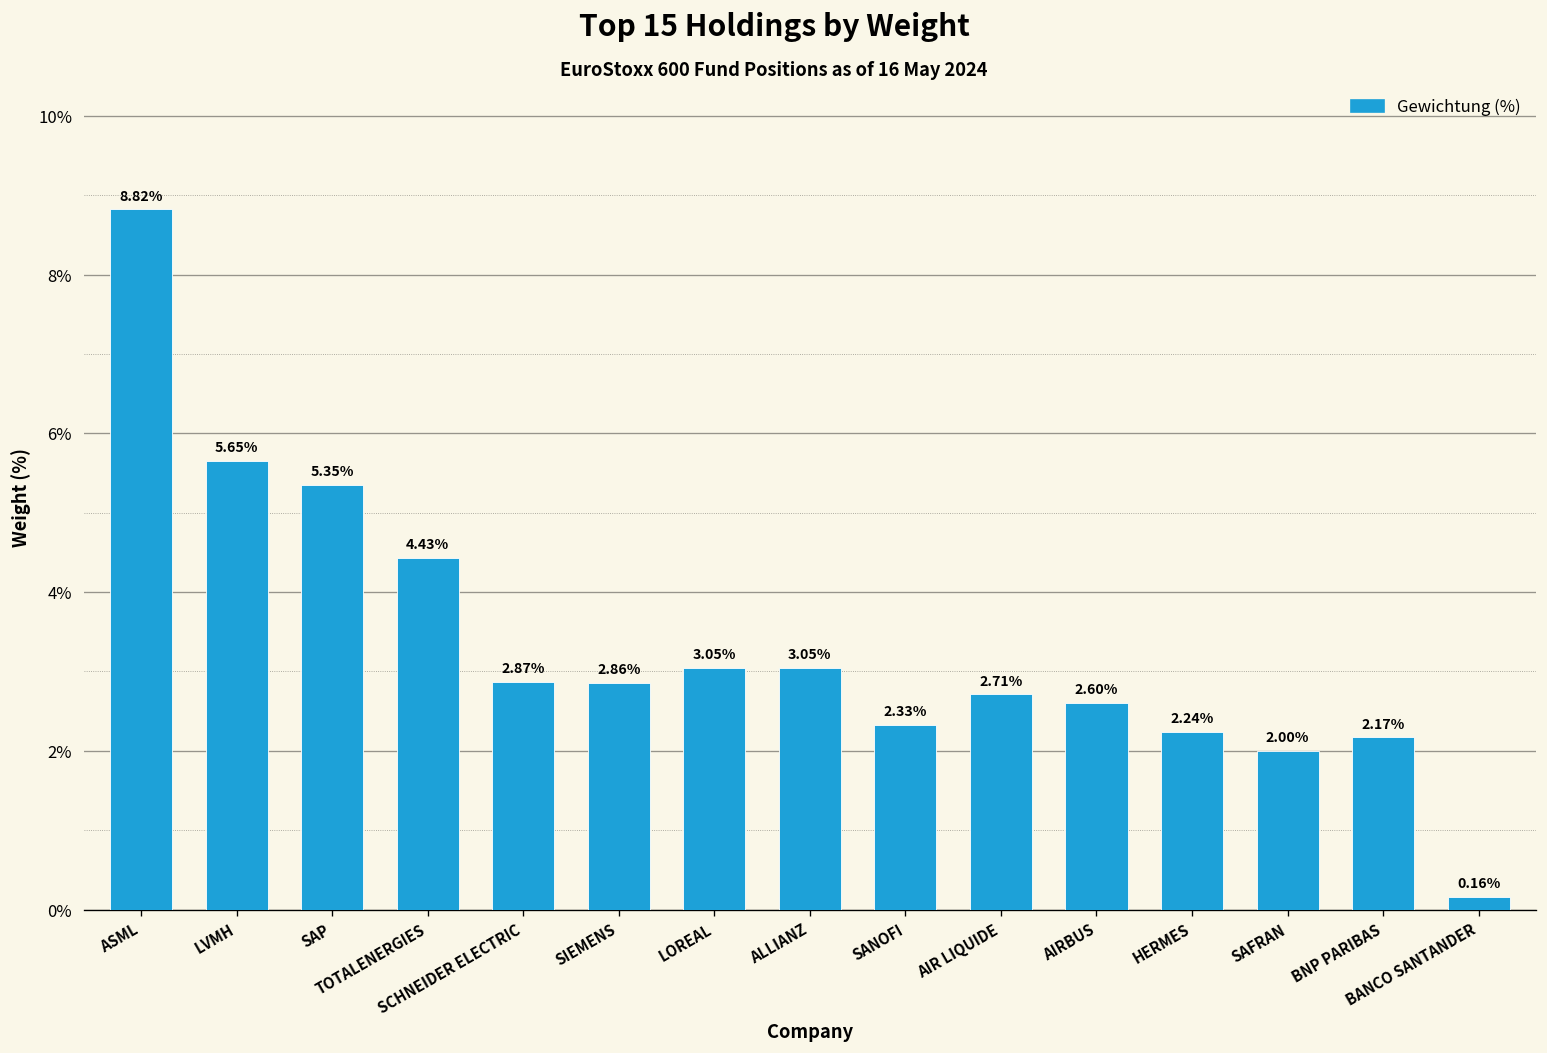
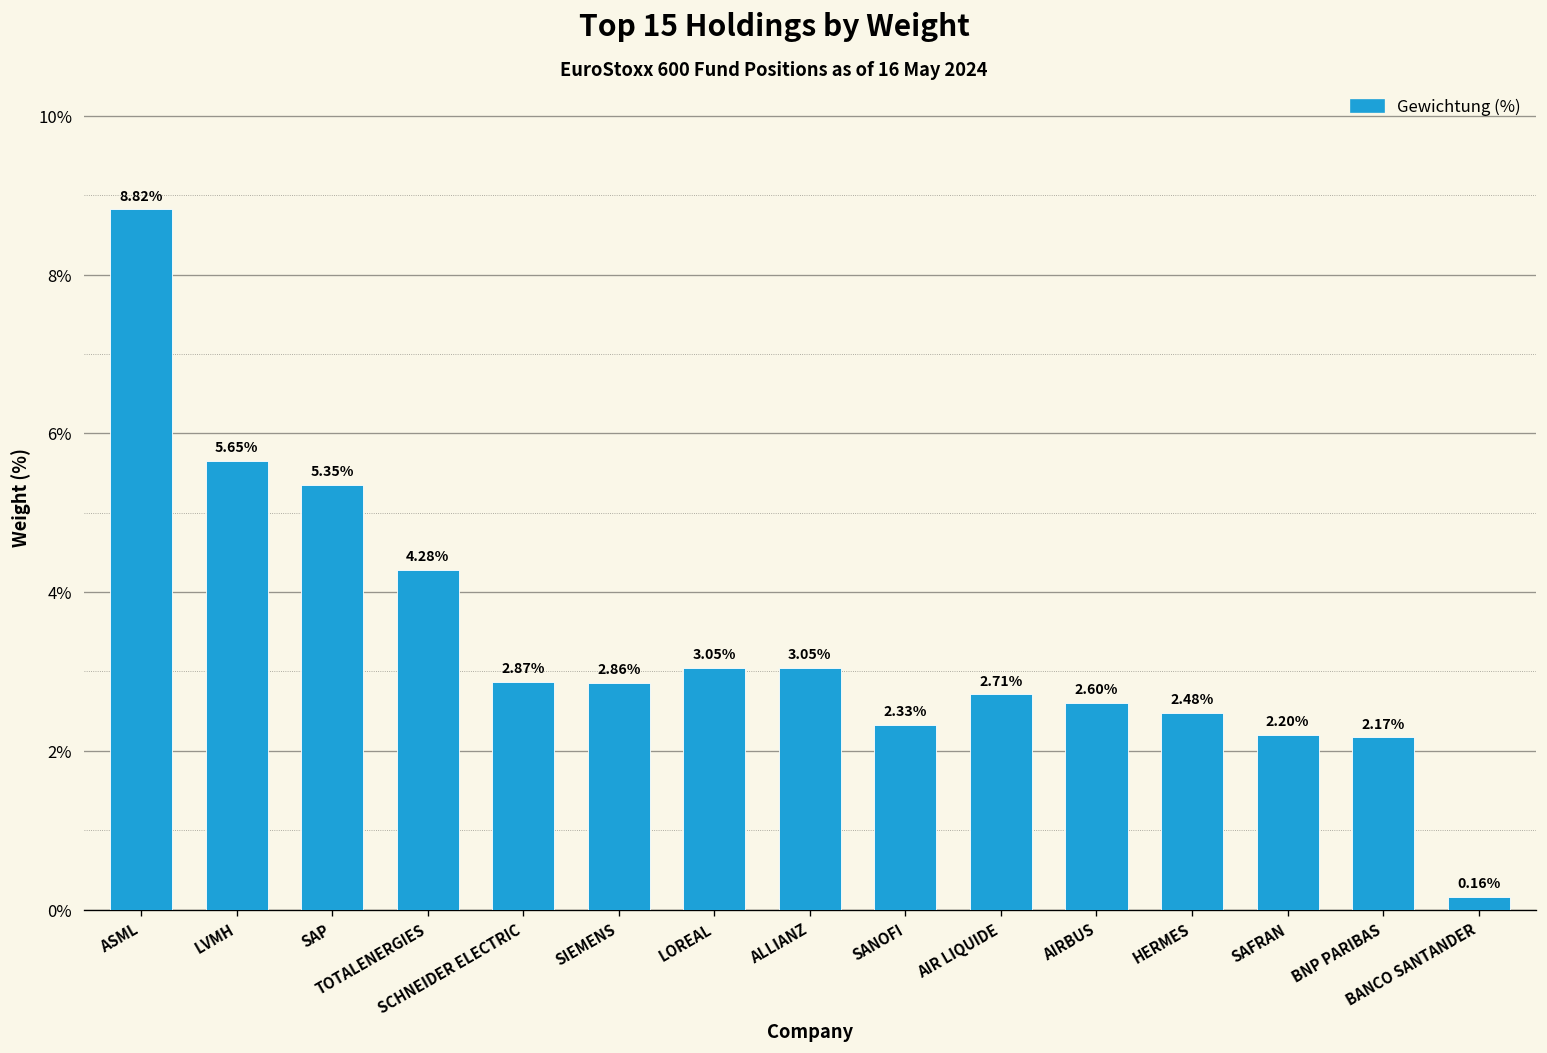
  {
    "ASML": "8.82%",
    "LVMH": "5.65%",
    "SAP": "5.35%",
-   "TOTALENERGIES": "4.43%",
+   "TOTALENERGIES": "4.28%",
    "SCHNEIDER ELECTRIC": "2.87%",
    "SIEMENS": "2.86%",
    "LOREAL": "3.05%",
    "ALLIANZ": "3.05%",
    "SANOFI": "2.33%",
    "AIR LIQUIDE": "2.71%",
    "AIRBUS": "2.60%",
-   "HERMES": "2.24%",
-   "SAFRAN": "2.00%",
+   "HERMES": "2.48%",
+   "SAFRAN": "2.20%",
    "BNP PARIBAS": "2.17%",
    "BANCO SANTANDER": "0.16%"
  }
